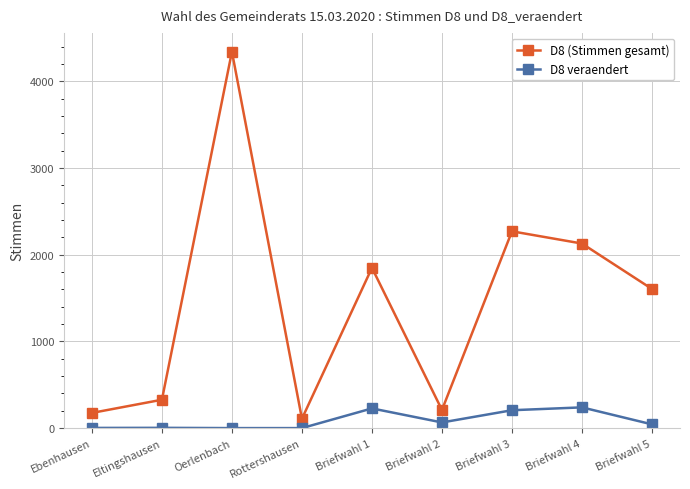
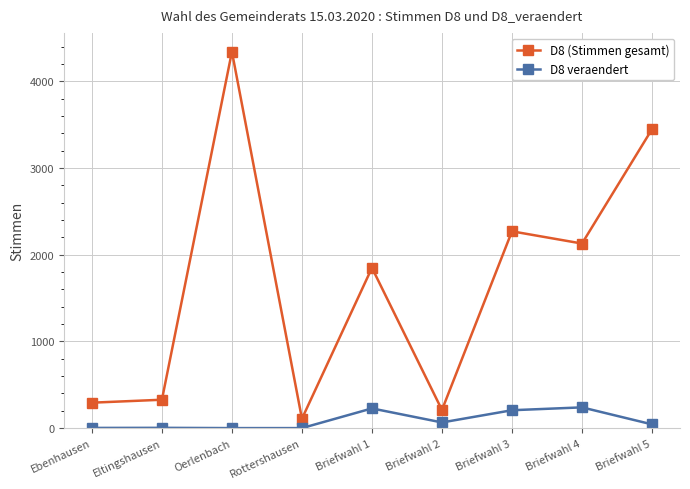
  {
    "D8 (Stimmen gesamt)": {
-     "Ebenhausen": 200,
+     "Ebenhausen": 300,
      "Eltingshausen": 300,
      "Oerlenbach": 4300,
      "Rottershausen": 100,
      "Briefwahl 1": 1800,
      "Briefwahl 2": 200,
      "Briefwahl 3": 2300,
      "Briefwahl 4": 2100,
-     "Briefwahl 5": 1600
+     "Briefwahl 5": 3400
    },
    "D8 veraendert": {
      "Ebenhausen": 0,
      "Eltingshausen": 0,
      "Oerlenbach": 0,
      "Rottershausen": 0,
      "Briefwahl 1": 200,
      "Briefwahl 2": 100,
      "Briefwahl 3": 200,
      "Briefwahl 4": 200,
      "Briefwahl 5": 0
    }
  }
